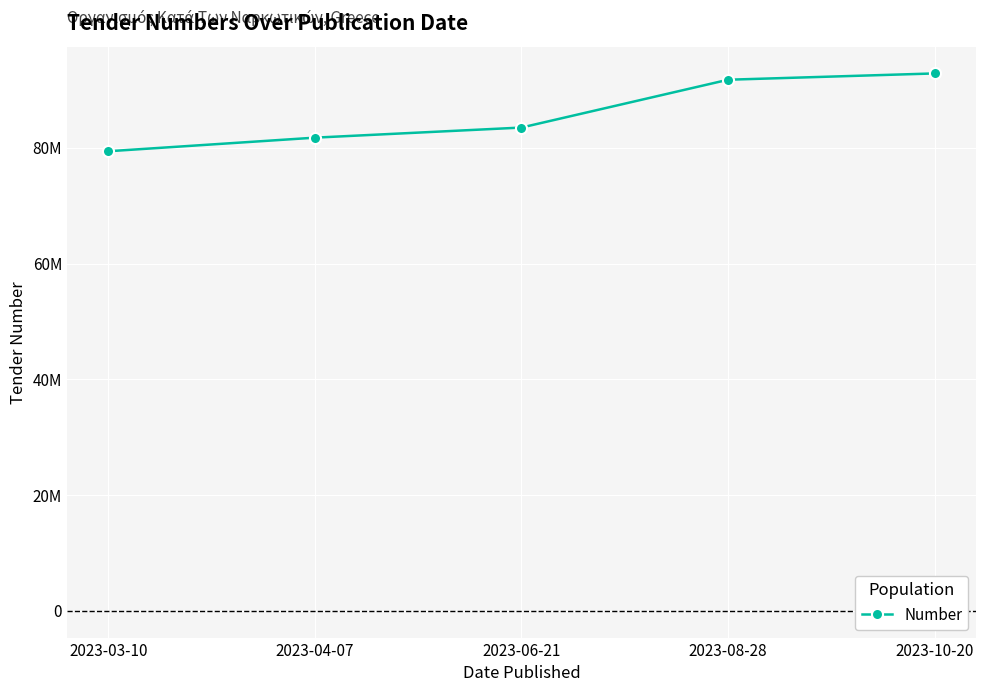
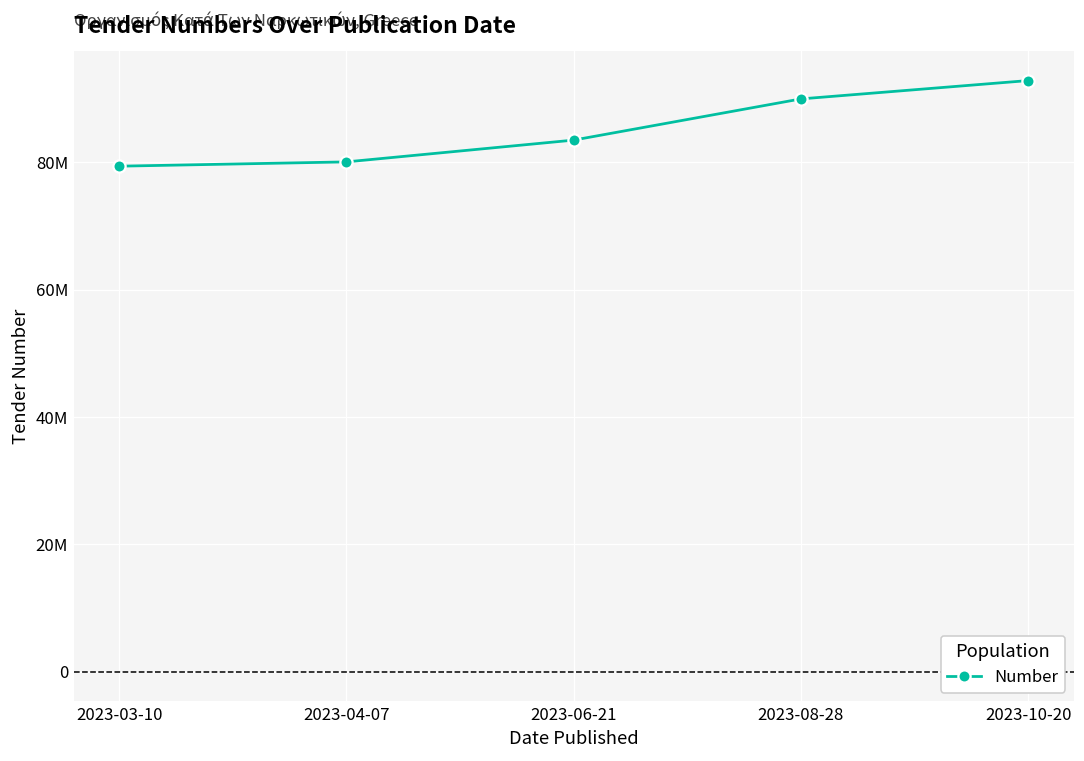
  {
    "2023-03-10": 79000000,
-   "2023-04-07": 82000000,
+   "2023-04-07": 80000000,
    "2023-06-21": 83000000,
-   "2023-08-28": 92000000,
+   "2023-08-28": 90000000,
    "2023-10-20": 93000000
  }
